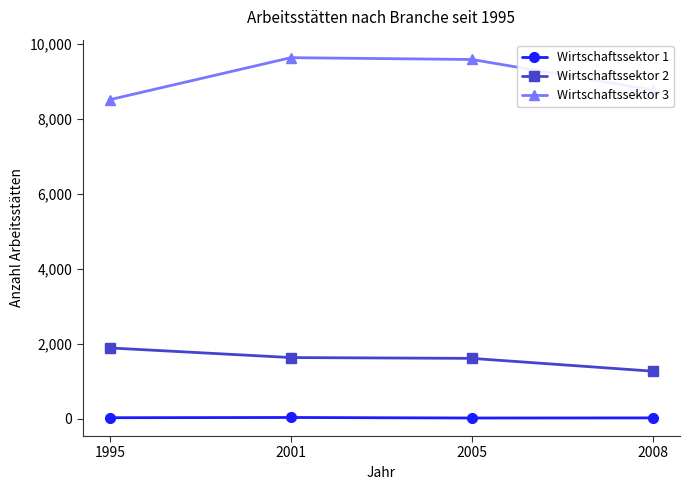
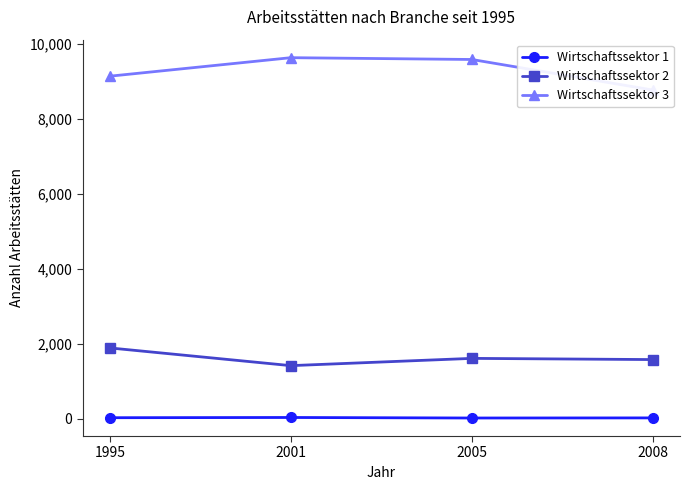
  {
    "Wirtschaftssektor 1": {
      "1995": "0",
      "2001": "0",
      "2005": "0",
      "2008": "0"
    },
    "Wirtschaftssektor 2": {
      "1995": "1,900",
-     "2001": "1,600",
+     "2001": "1,400",
      "2005": "1,600",
-     "2008": "1,300"
+     "2008": "1,600"
    },
    "Wirtschaftssektor 3": {
-     "1995": "8,500",
+     "1995": "9,100",
      "2001": "9,600",
      "2005": "9,600"
    }
  }
